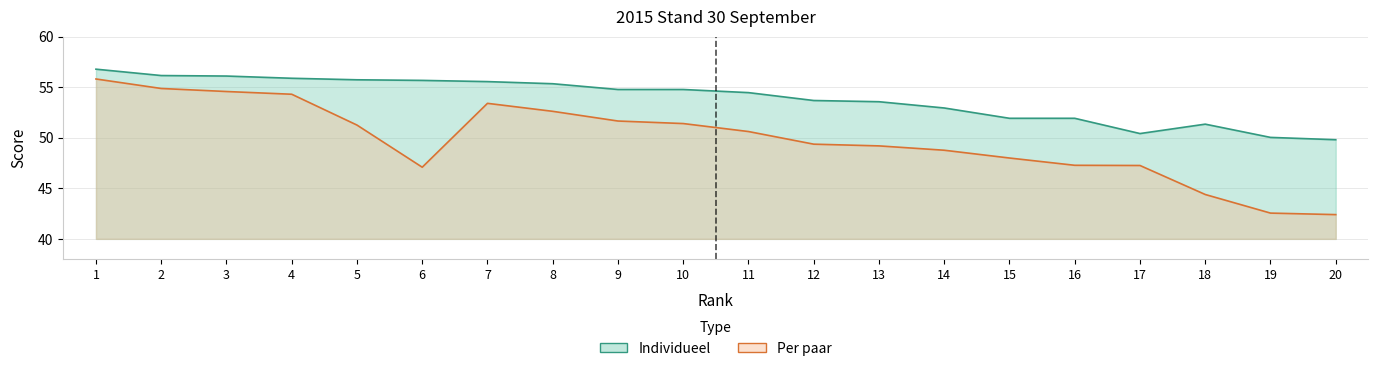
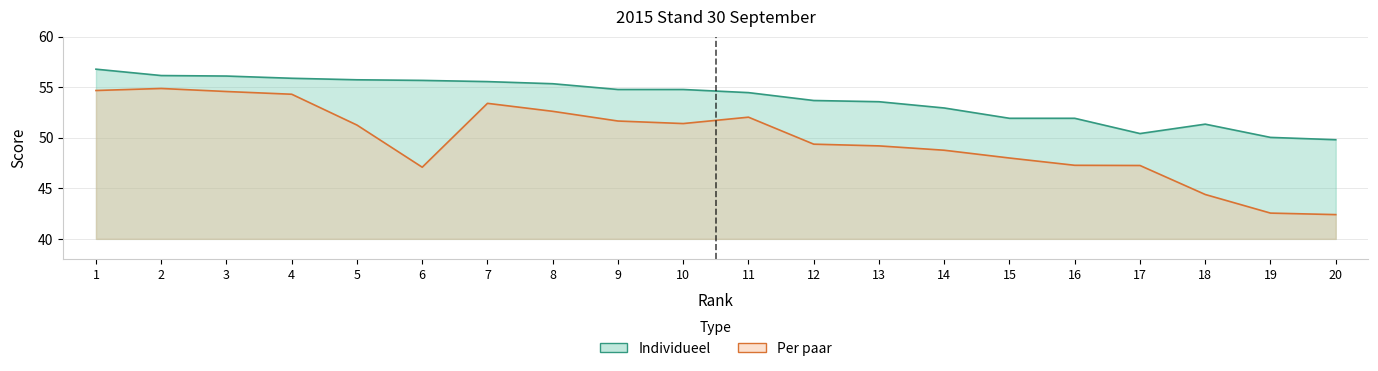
  {
    "Individueel": {
      "1": 56.8,
      "2": 56.2,
      "3": 56.1,
      "4": 55.9,
      "5": 55.7,
      "6": 55.7,
      "7": 55.6,
      "8": 55.4,
      "9": 54.8,
      "10": 54.8,
      "11": 54.5,
      "12": 53.7,
      "13": 53.6,
      "14": 53.0,
      "15": 51.9,
      "16": 51.9,
      "17": 50.4,
      "18": 51.4,
      "19": 50.0,
      "20": 49.8
    },
    "Per paar": {
-     "1": 55.8,
+     "1": 54.7,
      "2": 54.9,
      "3": 54.6,
      "4": 54.3,
      "5": 51.3,
      "6": 47.1,
      "7": 53.4,
      "8": 52.6,
      "9": 51.7,
      "10": 51.4,
-     "11": 50.6,
+     "11": 52.0,
      "12": 49.4,
      "13": 49.2,
      "14": 48.8,
      "15": 48.0,
      "16": 47.3,
      "17": 47.3,
      "18": 44.4,
      "19": 42.6,
      "20": 42.4
    }
  }
